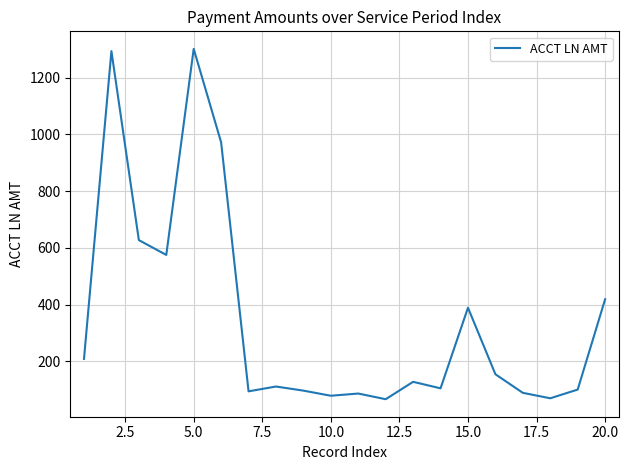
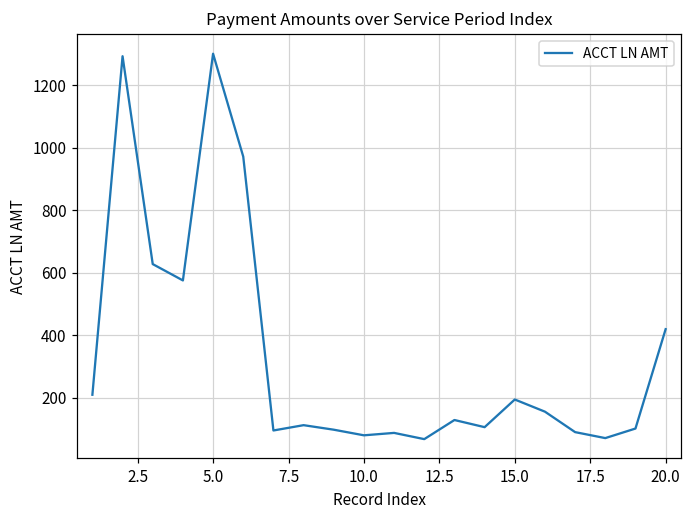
  {
    "5.0": 1300,
    "10.0": 80,
-   "15.0": 390,
+   "15.0": 190,
    "20.0": 420
  }
